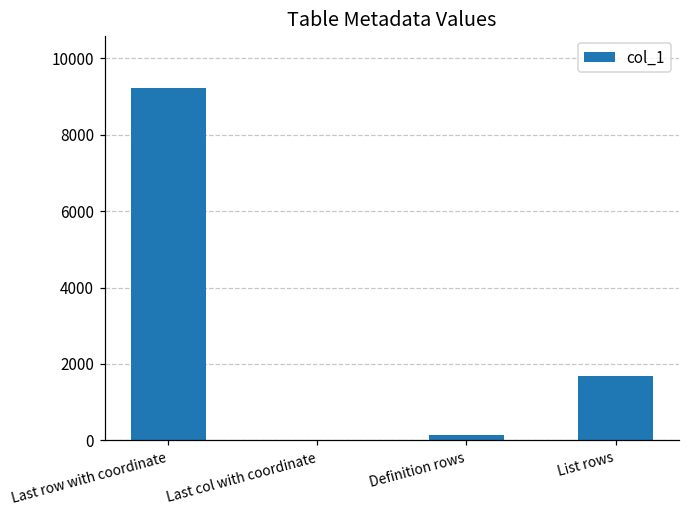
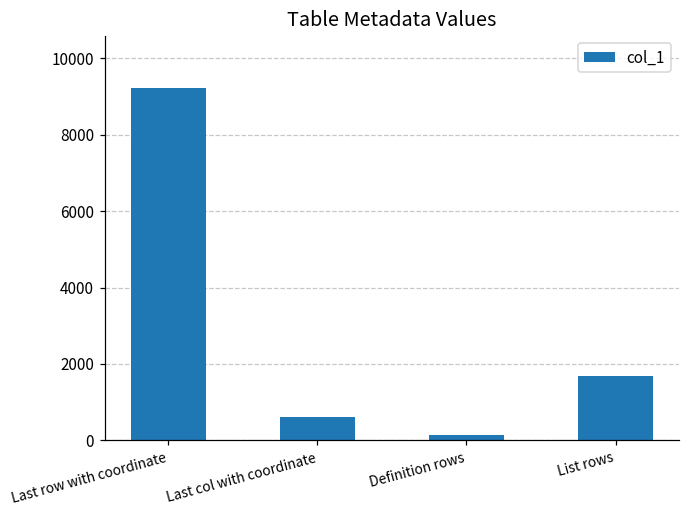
  {
    "Last row with coordinate": 9200,
-   "Last col with coordinate": 0,
+   "Last col with coordinate": 600,
    "Definition rows": 100,
    "List rows": 1700
  }
